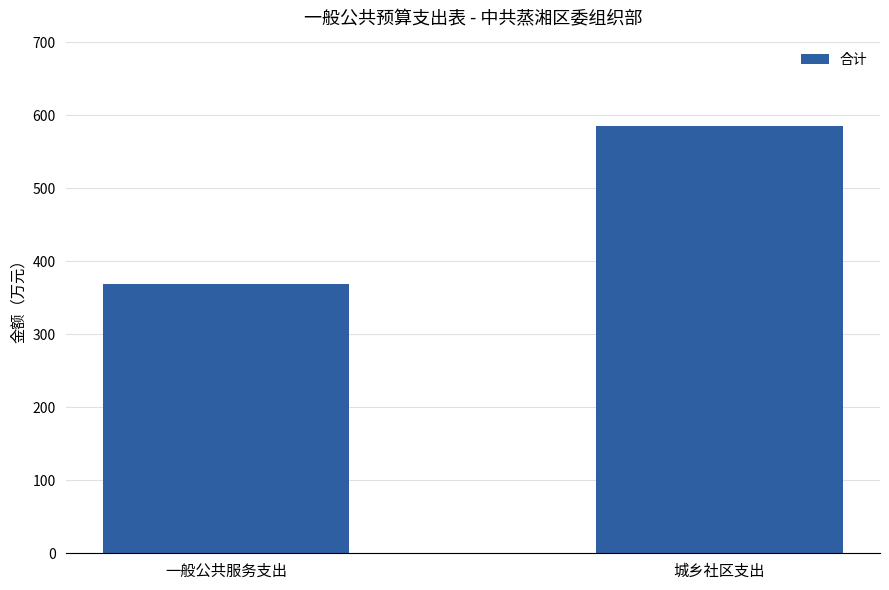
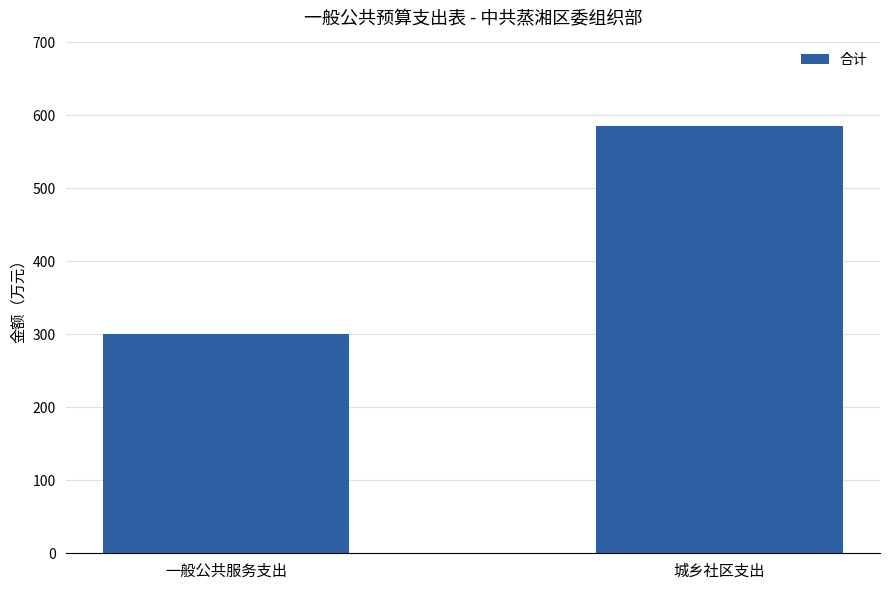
  {
-   "一般公共服务支出": 370,
+   "一般公共服务支出": 300,
    "城乡社区支出": 590
  }
